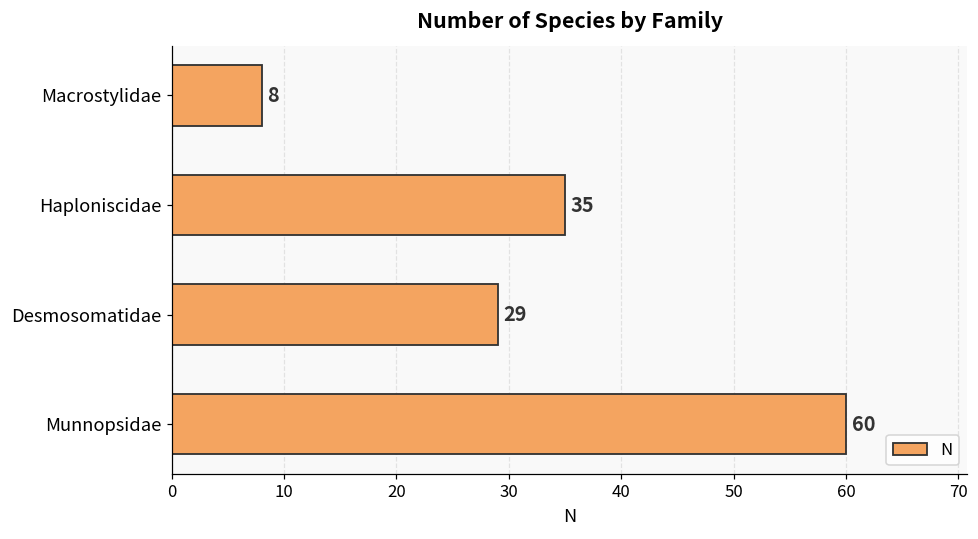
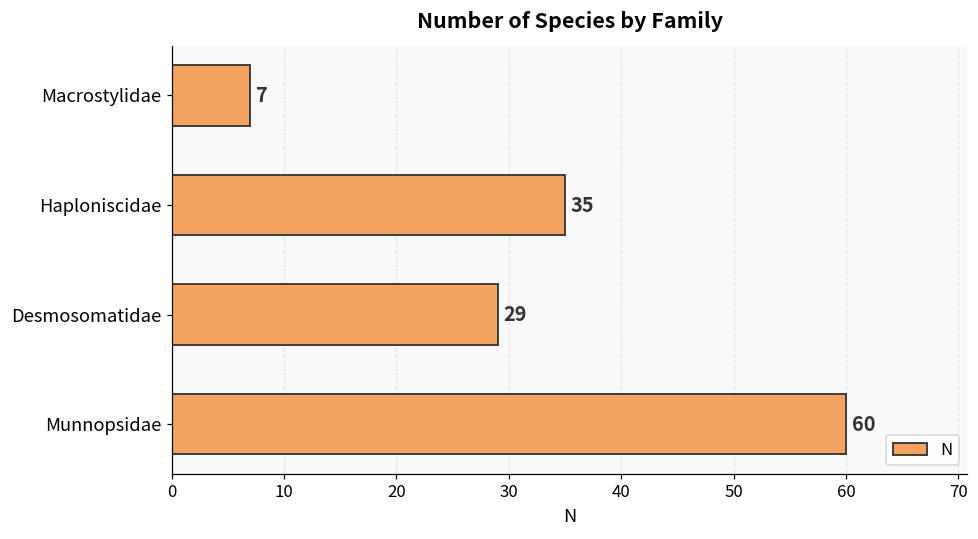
  {
-   "Macrostylidae": 8,
+   "Macrostylidae": 7,
    "Haploniscidae": 35,
    "Desmosomatidae": 29,
    "Munnopsidae": 60
  }
